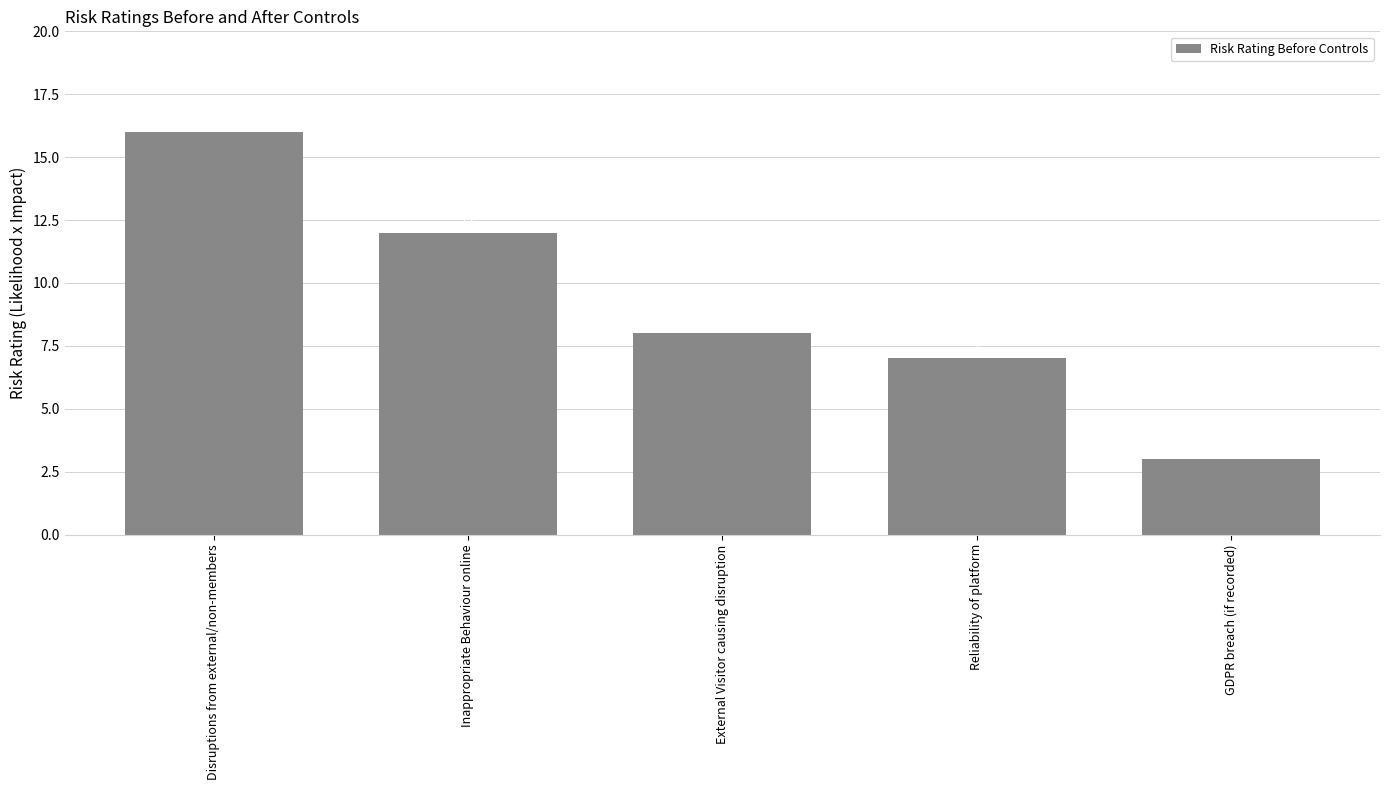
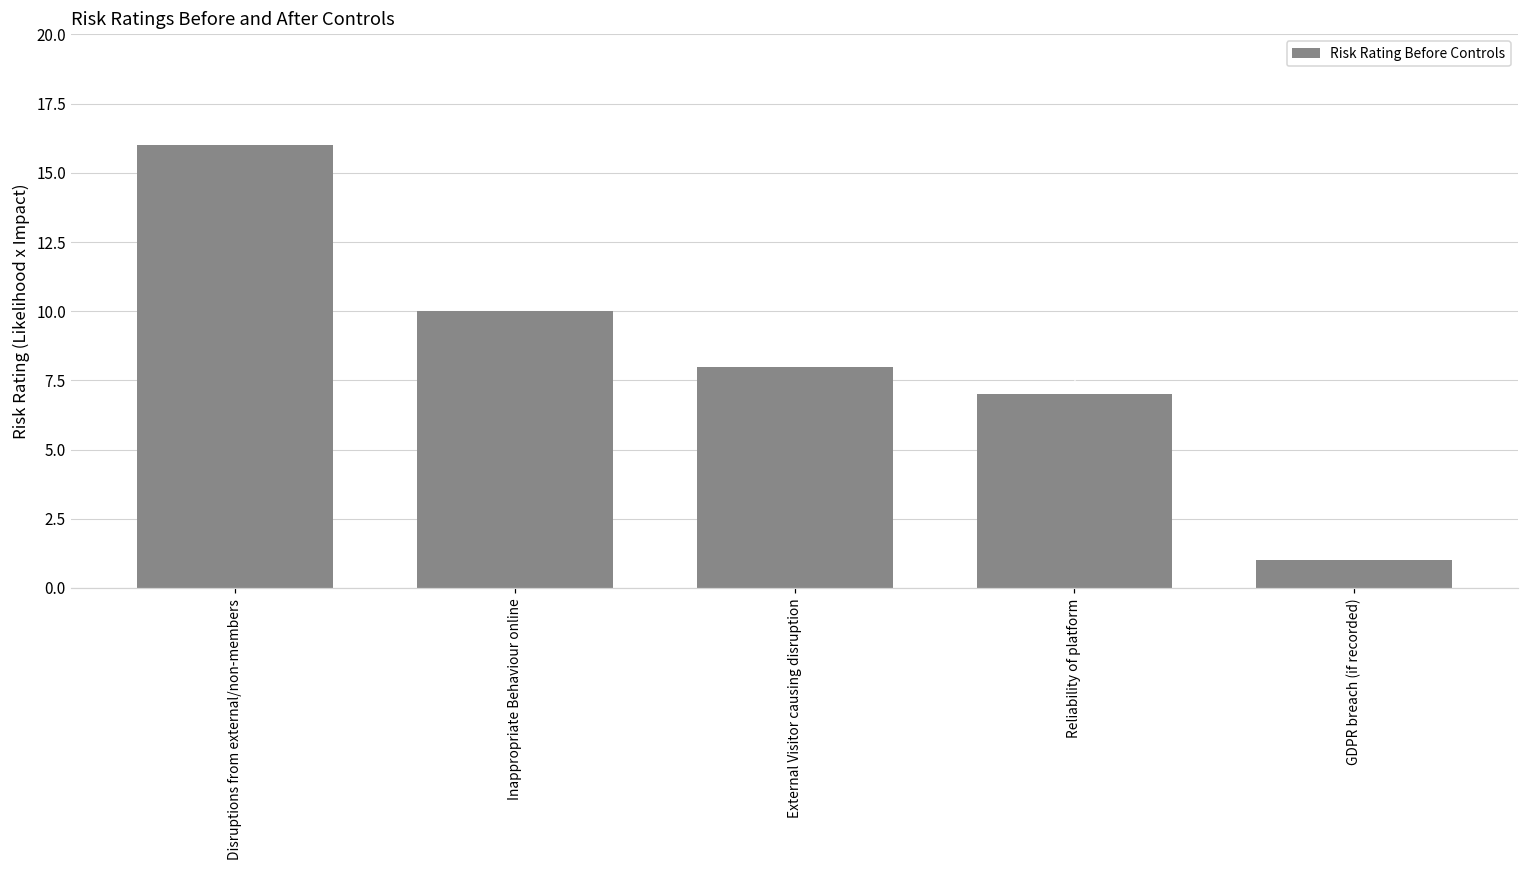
  {
    "Disruptions from external/non-members": 16,
-   "Inappropriate Behaviour online": 12,
+   "Inappropriate Behaviour online": 10,
    "External Visitor causing disruption": 8,
    "Reliability of platform": 7,
-   "GDPR breach (if recorded)": 3
+   "GDPR breach (if recorded)": 1
  }
